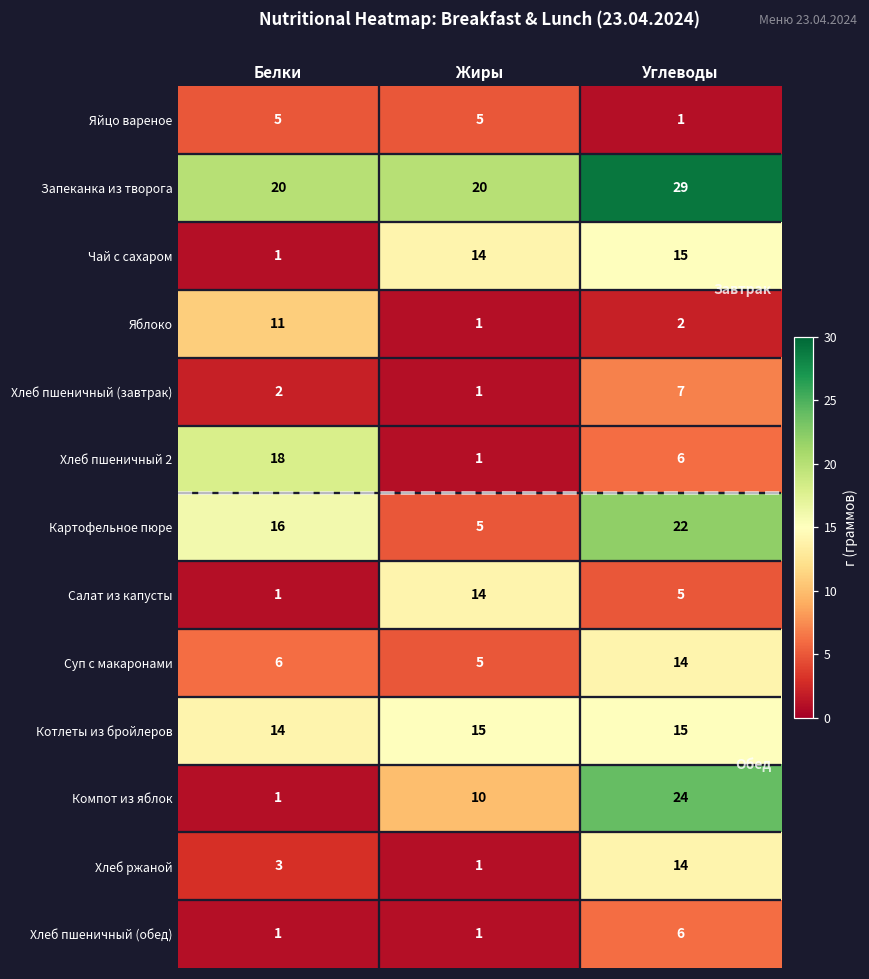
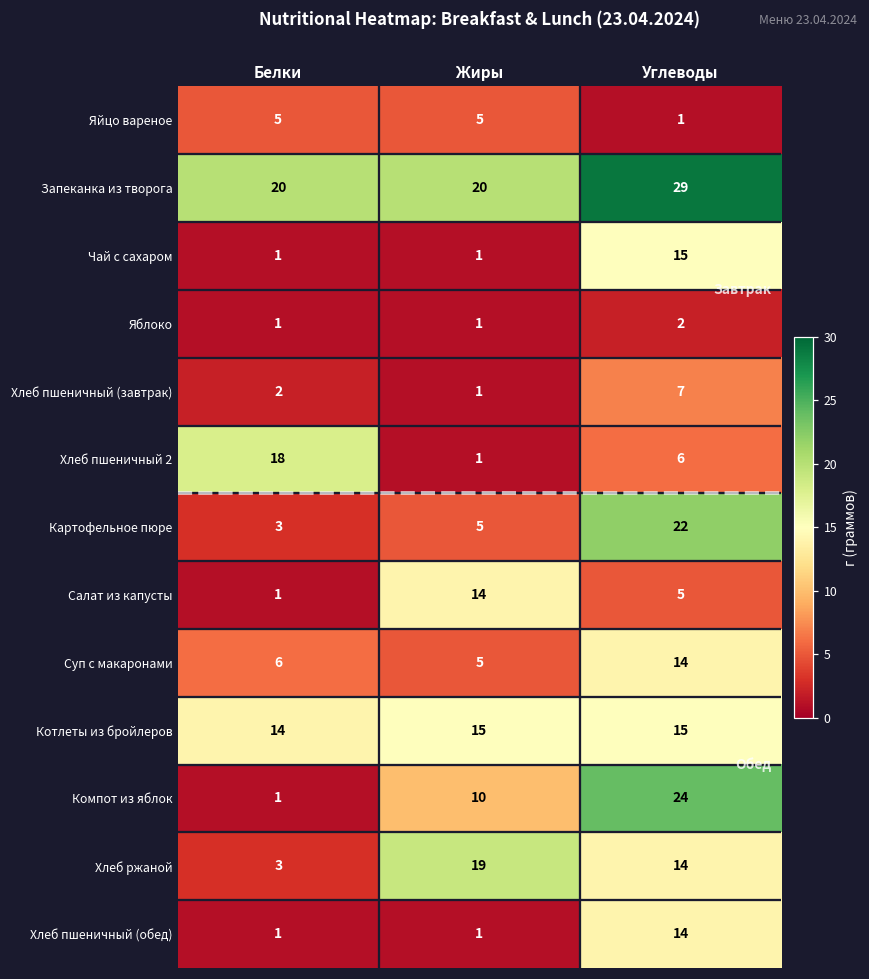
  {
    "Яйцо вареное": {
      "Белки": 5,
      "Жиры": 5,
      "Углеводы": 1
    },
    "Запеканка из творога": {
      "Белки": 20,
      "Жиры": 20,
      "Углеводы": 29
    },
    "Чай с сахаром": {
      "Белки": 1,
-     "Жиры": 14
+     "Жиры": 1
    },
    "Яблоко": {
-     "Белки": 11,
+     "Белки": 1,
      "Жиры": 1
    },
    "Хлеб пшеничный (завтрак)": {
      "Белки": 2,
      "Жиры": 1,
      "Углеводы": 7
    },
    "Хлеб пшеничный 2": {
      "Белки": 18,
      "Жиры": 1,
      "Углеводы": 6
    },
    "Картофельное пюре": {
-     "Белки": 16,
+     "Белки": 3,
      "Жиры": 5,
      "Углеводы": 22
    },
    "Салат из капусты": {
      "Белки": 1,
      "Жиры": 14,
      "Углеводы": 5
    },
    "Суп с макаронами": {
      "Белки": 6,
      "Жиры": 5,
      "Углеводы": 14
    },
    "Котлеты из бройлеров": {
      "Белки": 14,
      "Жиры": 15
    },
    "Компот из яблок": {
      "Белки": 1,
      "Жиры": 10,
      "Углеводы": 24
    },
    "Хлеб ржаной": {
      "Белки": 3,
-     "Жиры": 1,
+     "Жиры": 19,
      "Углеводы": 14
    },
    "Хлеб пшеничный (обед)": {
      "Белки": 1,
      "Жиры": 1,
-     "Углеводы": 6
+     "Углеводы": 14
    }
  }
